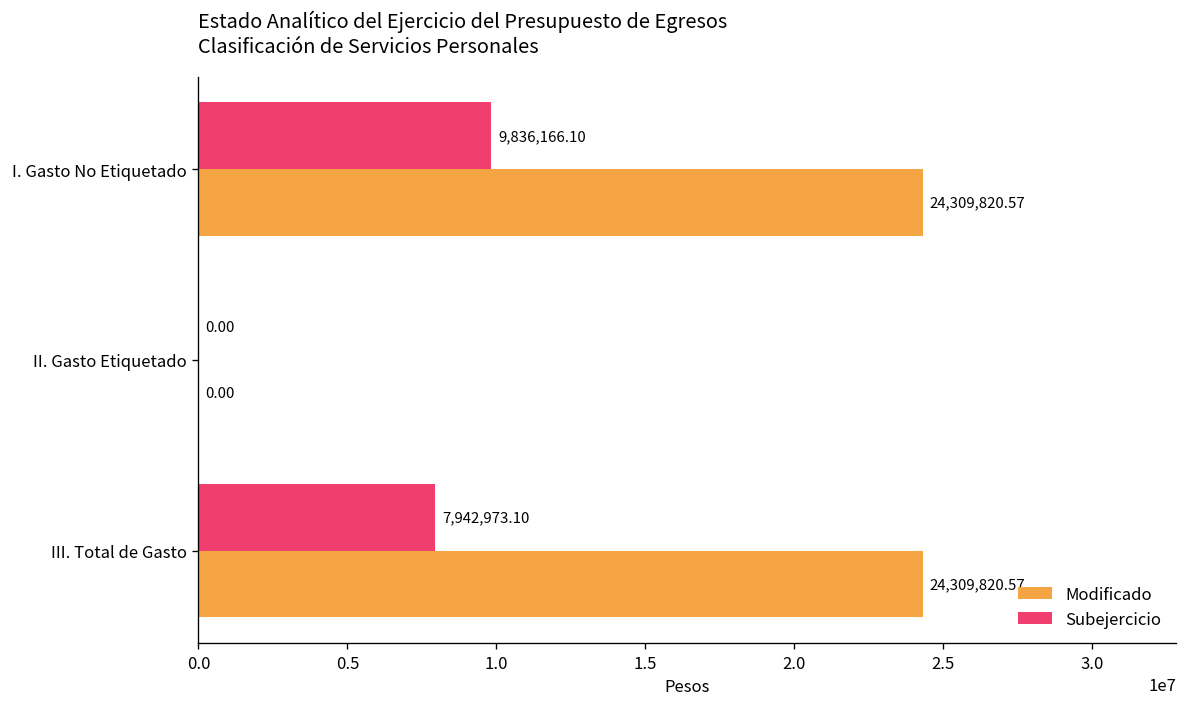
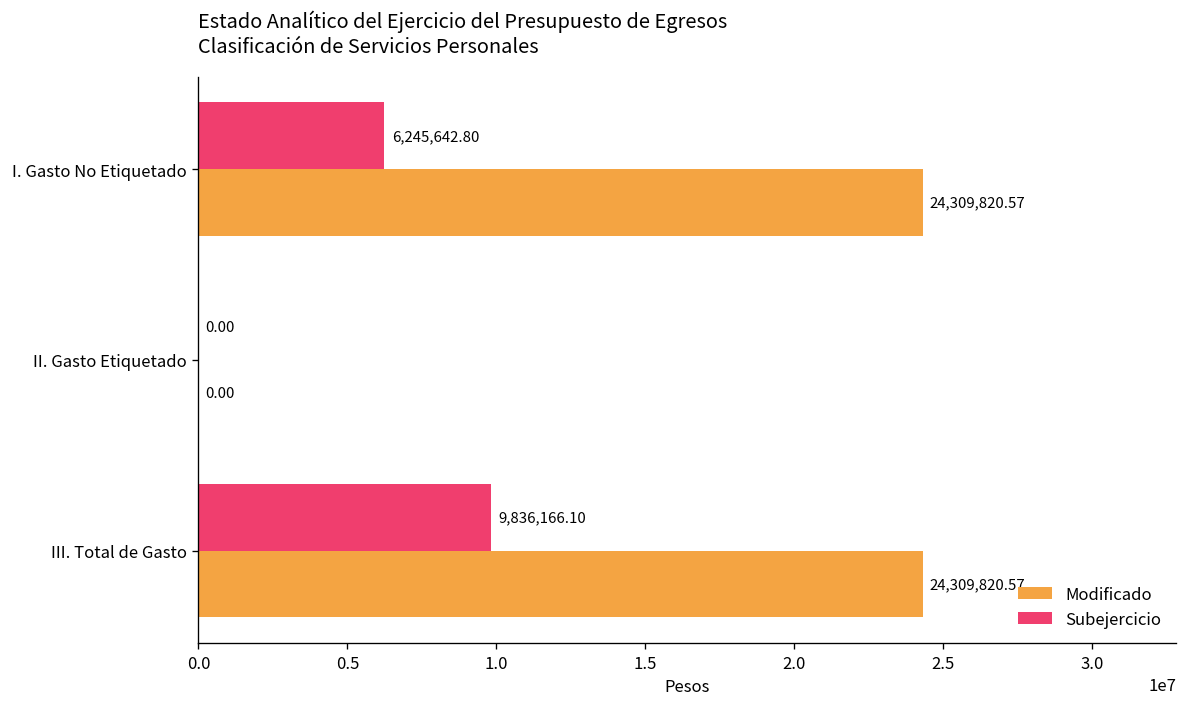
  {
    "Modificado": {
      "I. Gasto No Etiquetado": "24,309,820.57",
      "II. Gasto Etiquetado": "0.00",
      "III. Total de Gasto": "24,309,820.57"
    },
    "Subejercicio": {
-     "I. Gasto No Etiquetado": "9,836,166.10",
+     "I. Gasto No Etiquetado": "6,245,642.80",
      "II. Gasto Etiquetado": "0.00",
-     "III. Total de Gasto": "7,942,973.10"
+     "III. Total de Gasto": "9,836,166.10"
    }
  }
